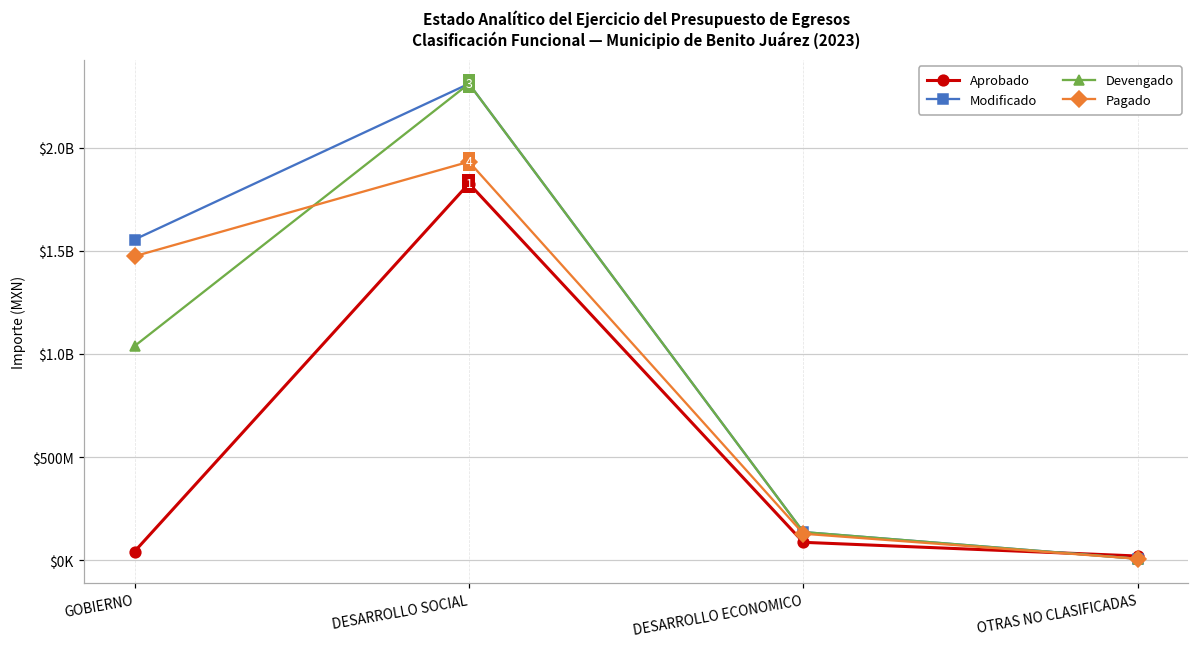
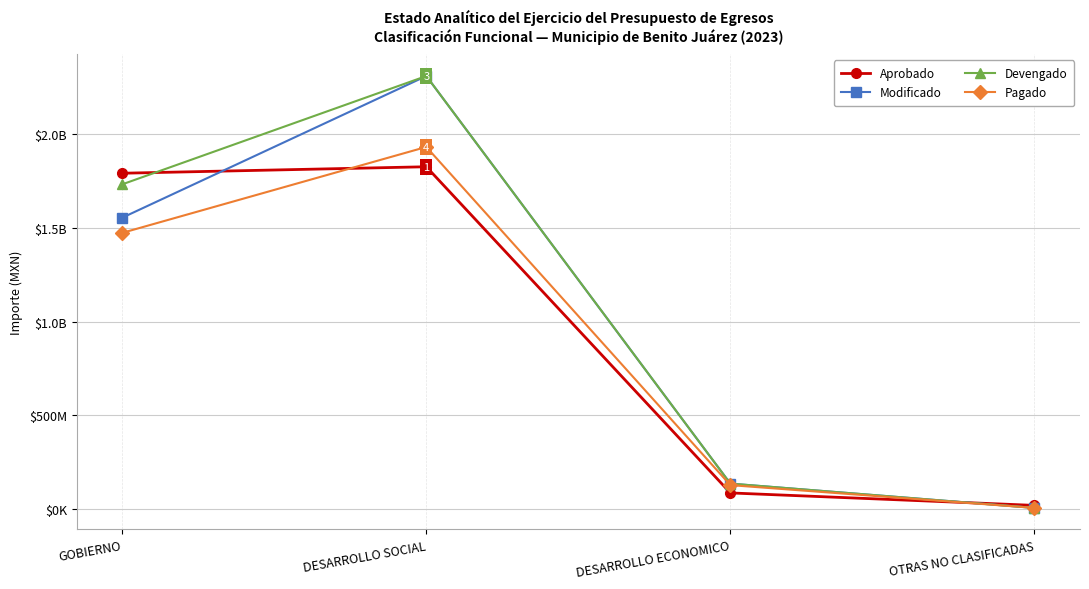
  {
    "Aprobado": {
-     "GOBIERNO": "$40000000",
+     "GOBIERNO": "$1790000000",
      "DESARROLLO ECONOMICO": "$90000000"
    },
    "Modificado": {
      "GOBIERNO": "$1550000000"
    },
    "Devengado": {
-     "GOBIERNO": "$1040000000"
+     "GOBIERNO": "$1730000000"
    },
    "Pagado": {
      "GOBIERNO": "$1470000000"
    }
  }
